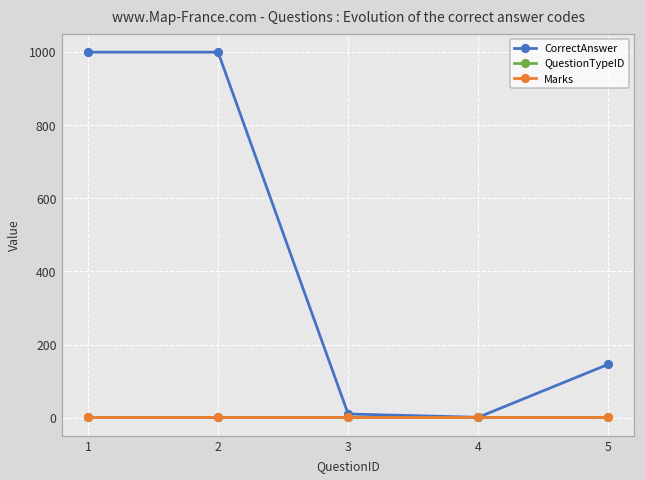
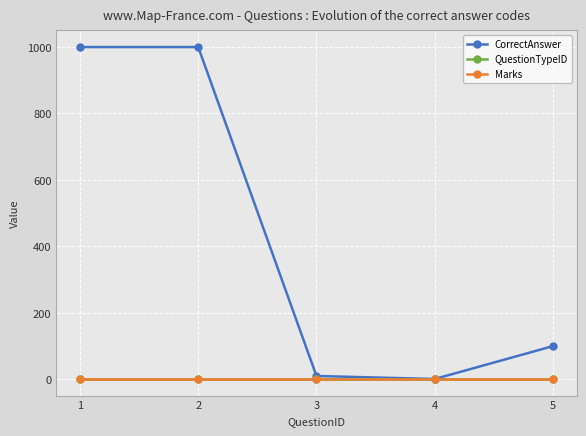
  {
    "CorrectAnswer": {
      "1": 1000,
      "2": 1000,
      "3": 10,
-     "5": 150
+     "5": 100
    },
    "Marks": {
      "1": 0,
      "2": 0,
      "3": 0,
      "5": 0
    }
  }
